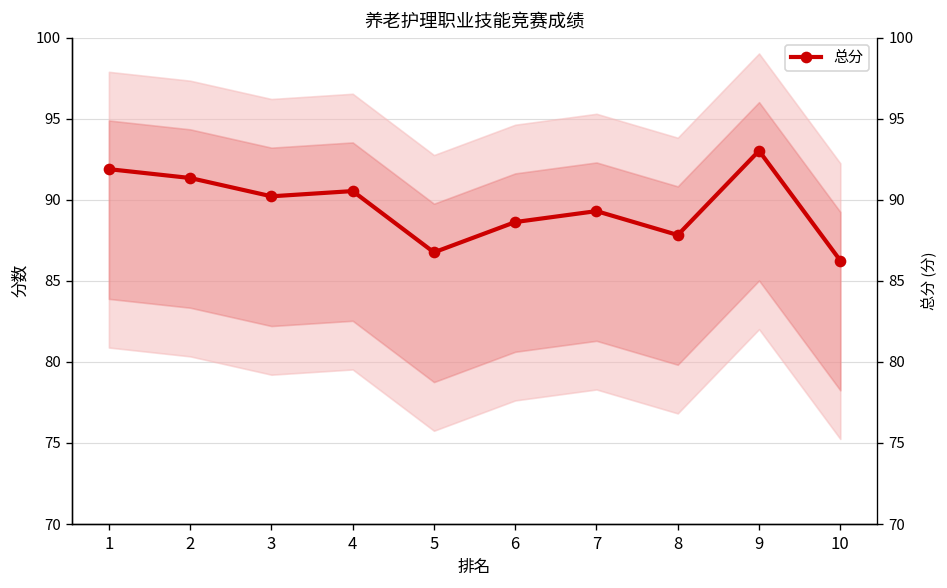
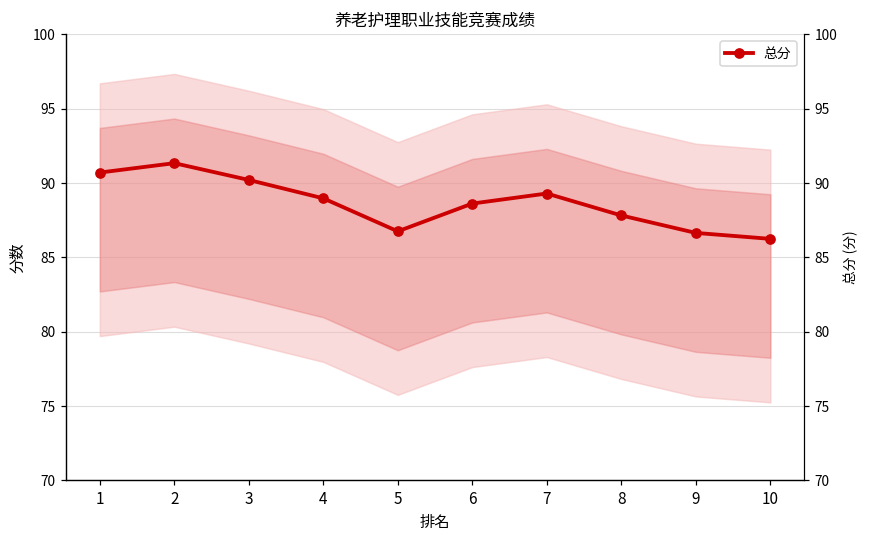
  {
    "总分": {
-     "1": 91.9,
+     "1": 90.7,
      "2": 91.3,
      "3": 90.2,
-     "4": 90.5,
+     "4": 89.0,
      "5": 86.8,
      "6": 88.6,
      "7": 89.3,
      "8": 87.8,
-     "9": 93.0,
+     "9": 86.7,
      "10": 86.3
    }
  }
